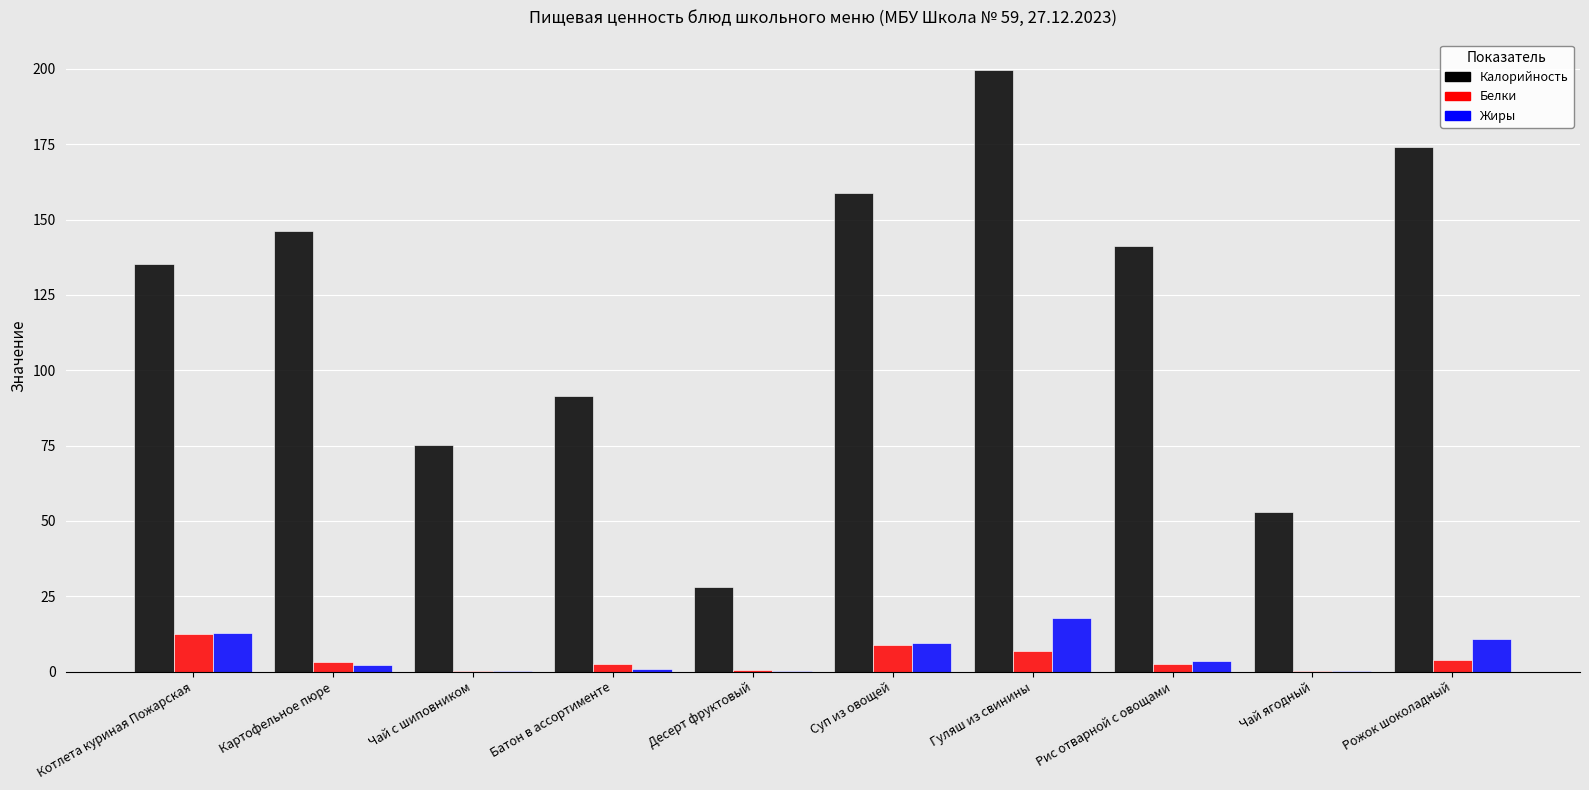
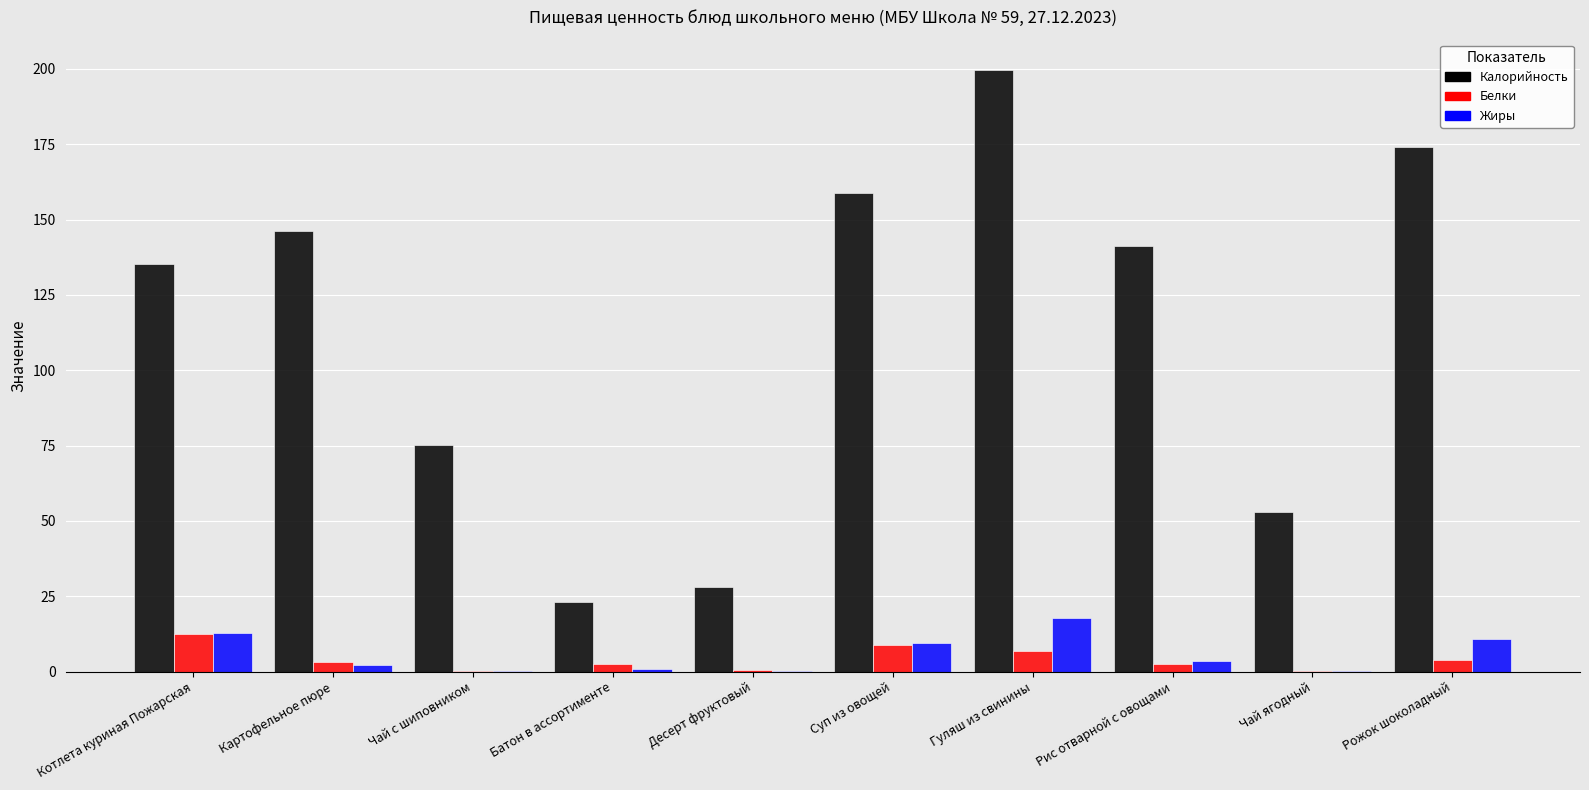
  {
    "Калорийность": {
      "Котлета куриная Пожарская": 135,
      "Картофельное пюре": 146,
      "Чай с шиповником": 75,
-     "Батон в ассортименте": 92,
+     "Батон в ассортименте": 23,
      "Десерт фруктовый": 28,
      "Суп из овощей": 159,
      "Гуляш из свинины": 200,
      "Рис отварной с овощами": 141,
      "Чай ягодный": 53,
      "Рожок шоколадный": 174
    },
    "Белки": {
      "Котлета куриная Пожарская": 13,
      "Картофельное пюре": 3,
      "Батон в ассортименте": 3,
      "Суп из овощей": 9,
      "Гуляш из свинины": 7,
      "Рис отварной с овощами": 2,
      "Рожок шоколадный": 4
    },
    "Жиры": {
      "Котлета куриная Пожарская": 13,
      "Картофельное пюре": 2,
      "Батон в ассортименте": 1,
      "Суп из овощей": 10,
      "Гуляш из свинины": 18,
      "Рис отварной с овощами": 4,
      "Рожок шоколадный": 11
    }
  }
